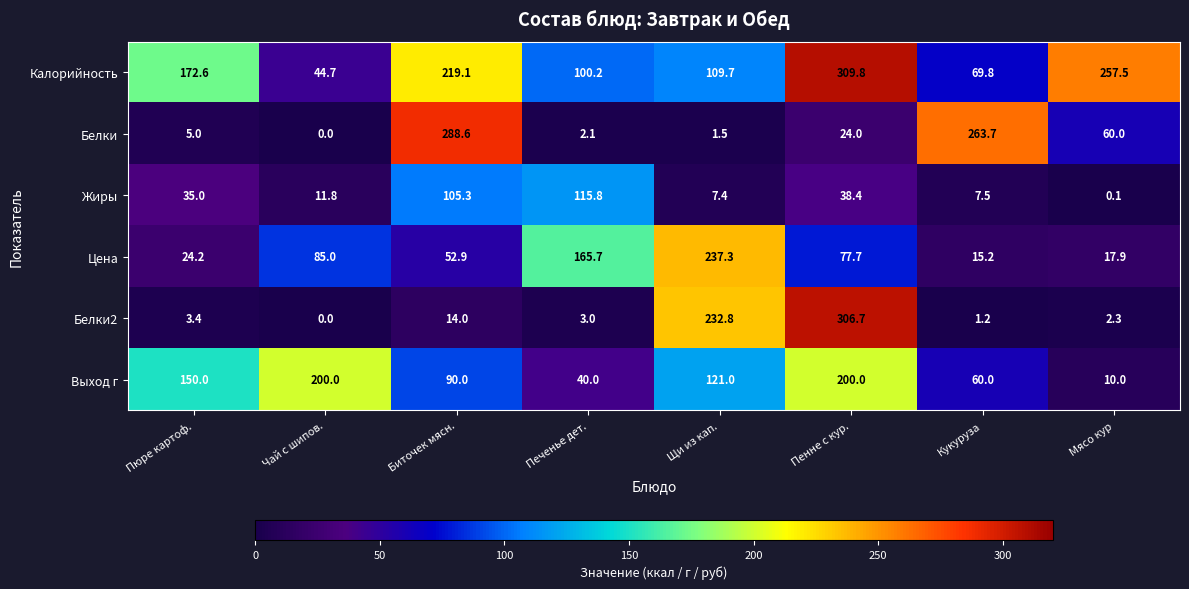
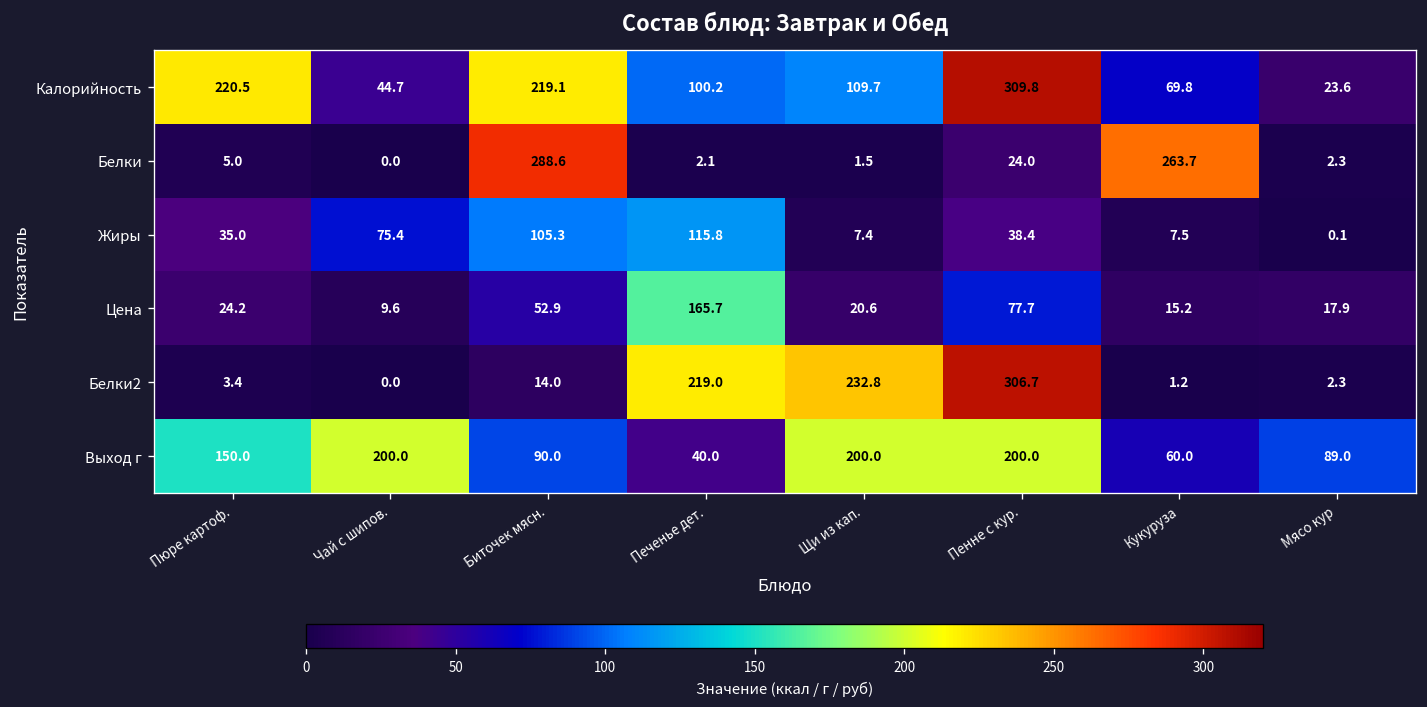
  {
    "Калорийность": {
-     "Пюре картоф.": 172.6,
+     "Пюре картоф.": 220.5,
      "Чай с шипов.": 44.7,
      "Биточек мясн.": 219.1,
      "Печенье дет.": 100.2,
      "Щи из кап.": 109.7,
      "Пенне с кур.": 309.8,
      "Кукуруза": 69.8,
-     "Мясо кур": 257.5
+     "Мясо кур": 23.6
    },
    "Белки": {
      "Пюре картоф.": 5.0,
      "Чай с шипов.": 0.0,
      "Биточек мясн.": 288.6,
      "Печенье дет.": 2.1,
      "Щи из кап.": 1.5,
      "Пенне с кур.": 24.0,
      "Кукуруза": 263.7,
-     "Мясо кур": 60.0
+     "Мясо кур": 2.3
    },
    "Жиры": {
      "Пюре картоф.": 35.0,
-     "Чай с шипов.": 11.8,
+     "Чай с шипов.": 75.4,
      "Биточек мясн.": 105.3,
      "Печенье дет.": 115.8,
      "Щи из кап.": 7.4,
      "Пенне с кур.": 38.4,
      "Кукуруза": 7.5,
      "Мясо кур": 0.1
    },
    "Цена": {
      "Пюре картоф.": 24.2,
-     "Чай с шипов.": 85.0,
+     "Чай с шипов.": 9.6,
      "Биточек мясн.": 52.9,
      "Печенье дет.": 165.7,
-     "Щи из кап.": 237.3,
+     "Щи из кап.": 20.6,
      "Пенне с кур.": 77.7,
      "Кукуруза": 15.2,
      "Мясо кур": 17.9
    },
    "Белки2": {
      "Пюре картоф.": 3.4,
      "Чай с шипов.": 0.0,
      "Биточек мясн.": 14.0,
-     "Печенье дет.": 3.0,
+     "Печенье дет.": 219.0,
      "Щи из кап.": 232.8,
      "Пенне с кур.": 306.7,
      "Кукуруза": 1.2,
      "Мясо кур": 2.3
    },
    "Выход г": {
      "Пюре картоф.": 150.0,
      "Чай с шипов.": 200.0,
      "Биточек мясн.": 90.0,
      "Печенье дет.": 40.0,
-     "Щи из кап.": 121.0,
+     "Щи из кап.": 200.0,
      "Пенне с кур.": 200.0,
      "Кукуруза": 60.0,
-     "Мясо кур": 10.0
+     "Мясо кур": 89.0
    }
  }
